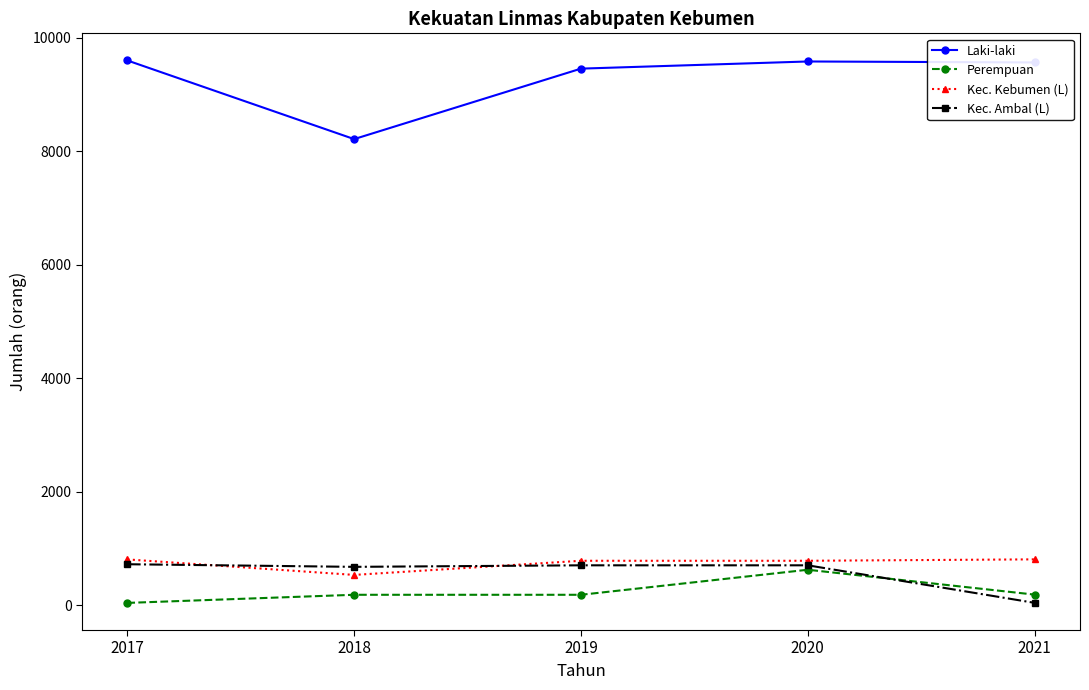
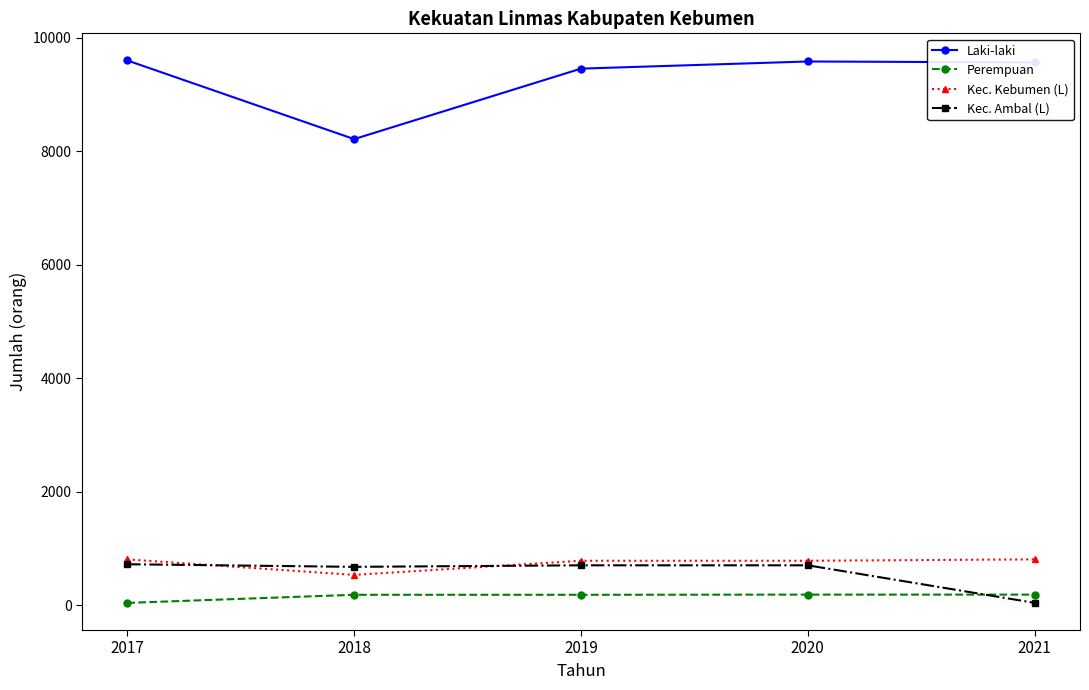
  {
    "Laki-laki": {
      "2017": 9600,
      "2018": 8200,
      "2019": 9500,
      "2020": 9600
    },
    "Perempuan": {
      "2017": 0,
      "2018": 200,
      "2019": 200,
-     "2020": 600,
+     "2020": 200,
      "2021": 200
    },
    "Kec. Kebumen (L)": {
      "2017": 800,
      "2018": 500,
      "2019": 800,
      "2020": 800,
      "2021": 800
    },
    "Kec. Ambal (L)": {
      "2017": 700,
      "2018": 700,
      "2019": 700,
      "2020": 700,
      "2021": 0
    }
  }
